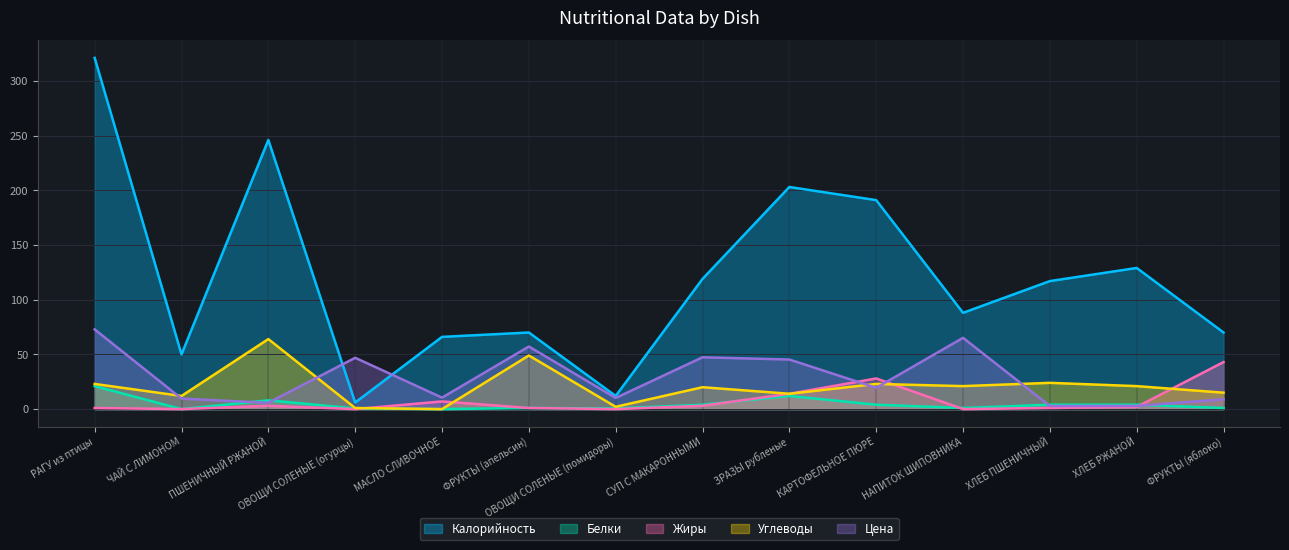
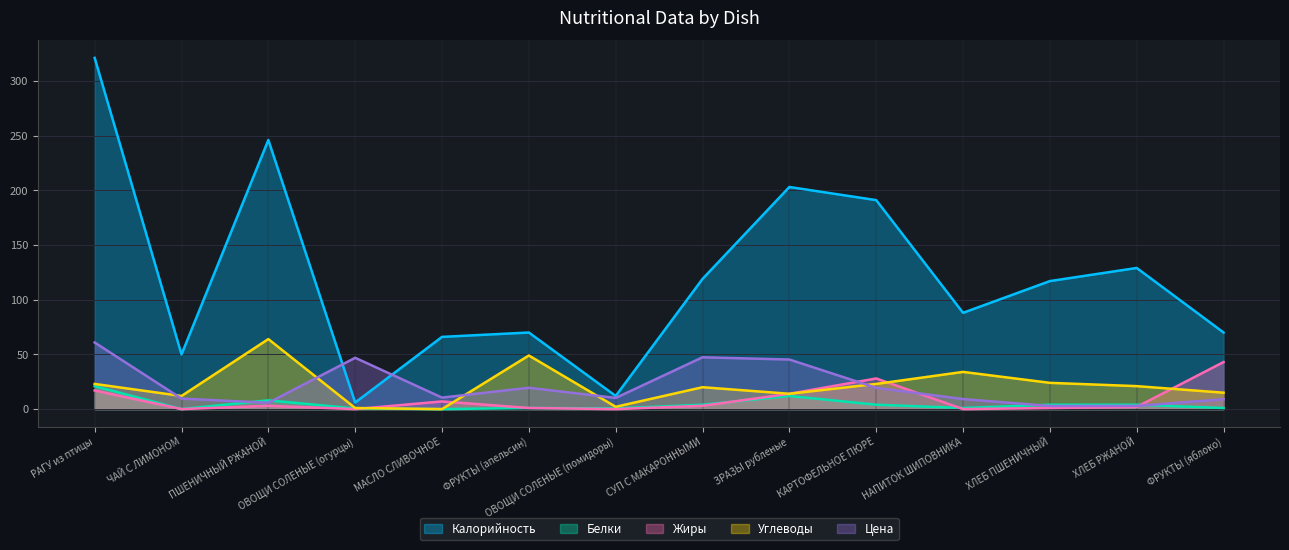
  {
    "Жиры": {
-     "РАГУ из птицы": 1,
+     "РАГУ из птицы": 17,
      "ПШЕНИЧНЫЙ РЖАНОЙ": 3,
      "МАСЛО СЛИВОЧНОЕ": 7,
      "КАРТОФЕЛЬНОЕ ПЮРЕ": 28,
      "ФРУКТЫ (яблоко)": 43
    },
    "Углеводы": {
      "ЧАЙ С ЛИМОНОМ": 12,
      "ПШЕНИЧНЫЙ РЖАНОЙ": 64,
      "ФРУКТЫ (апельсин)": 49,
      "СУП С МАКАРОННЫМИ": 20,
      "КАРТОФЕЛЬНОЕ ПЮРЕ": 23,
-     "НАПИТОК ШИПОВНИКА": 21,
+     "НАПИТОК ШИПОВНИКА": 34,
      "ХЛЕБ ПШЕНИЧНЫЙ": 24,
      "ХЛЕБ РЖАНОЙ": 21,
      "ФРУКТЫ (яблоко)": 15
    },
    "Цена": {
-     "РАГУ из птицы": 73,
+     "РАГУ из птицы": 61,
      "ЧАЙ С ЛИМОНОМ": 10,
      "ОВОЩИ СОЛЕНЫЕ (огурцы)": 47,
      "МАСЛО СЛИВОЧНОЕ": 11,
-     "ФРУКТЫ (апельсин)": 57,
+     "ФРУКТЫ (апельсин)": 20,
      "СУП С МАКАРОННЫМИ": 47,
      "ЗРАЗЫ рубленые": 45,
      "КАРТОФЕЛЬНОЕ ПЮРЕ": 19,
-     "НАПИТОК ШИПОВНИКА": 65,
+     "НАПИТОК ШИПОВНИКА": 9,
      "ФРУКТЫ (яблоко)": 9
    }
  }
